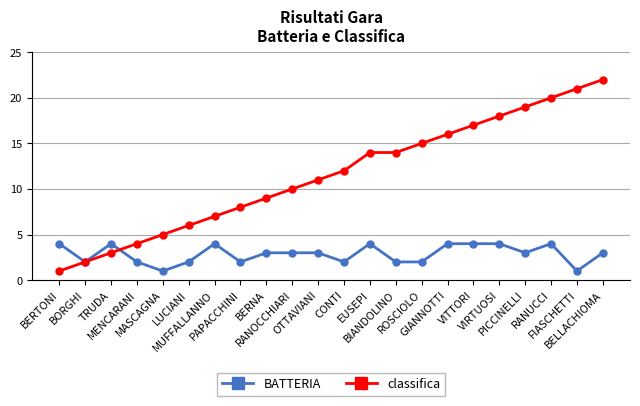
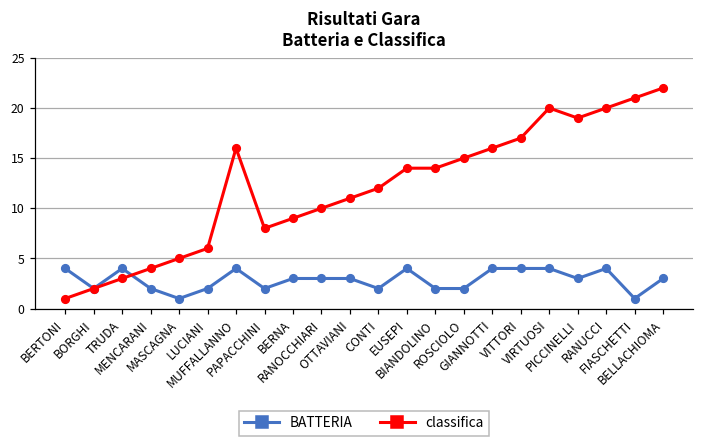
  {
    "BATTERIA": {
      "BERTONI": 4,
      "TRUDA": 4,
      "MENCARANI": 2,
      "MASCAGNA": 1,
      "LUCIANI": 2,
      "MUFFALLANNO": 4,
      "PAPACCHINI": 2,
      "BERNA": 3,
      "RANOCCHIARI": 3,
      "OTTAVIANI": 3,
      "CONTI": 2,
      "EUSEPI": 4,
      "BIANDOLINO": 2,
      "ROSCIOLO": 2,
      "GIANNOTTI": 4,
      "VITTORI": 4,
      "VIRTUOSI": 4,
      "PICCINELLI": 3,
      "RANUCCI": 4,
      "FIASCHETTI": 1,
      "BELLACHIOMA": 3
    },
    "classifica": {
      "BERTONI": 1,
      "TRUDA": 3,
      "MENCARANI": 4,
      "MASCAGNA": 5,
      "LUCIANI": 6,
-     "MUFFALLANNO": 7,
+     "MUFFALLANNO": 16,
      "PAPACCHINI": 8,
      "BERNA": 9,
      "RANOCCHIARI": 10,
      "OTTAVIANI": 11,
      "CONTI": 12,
      "EUSEPI": 14,
      "BIANDOLINO": 14,
      "ROSCIOLO": 15,
      "GIANNOTTI": 16,
      "VITTORI": 17,
-     "VIRTUOSI": 18,
+     "VIRTUOSI": 20,
      "PICCINELLI": 19,
      "RANUCCI": 20,
      "FIASCHETTI": 21,
      "BELLACHIOMA": 22
    }
  }
